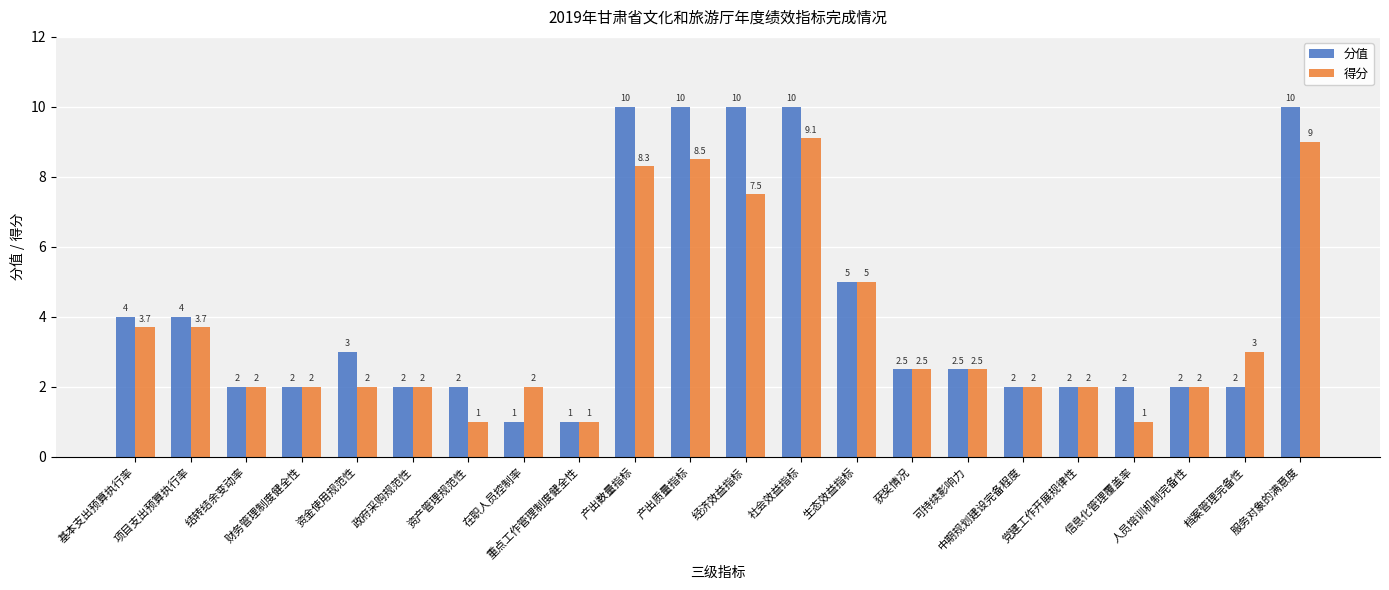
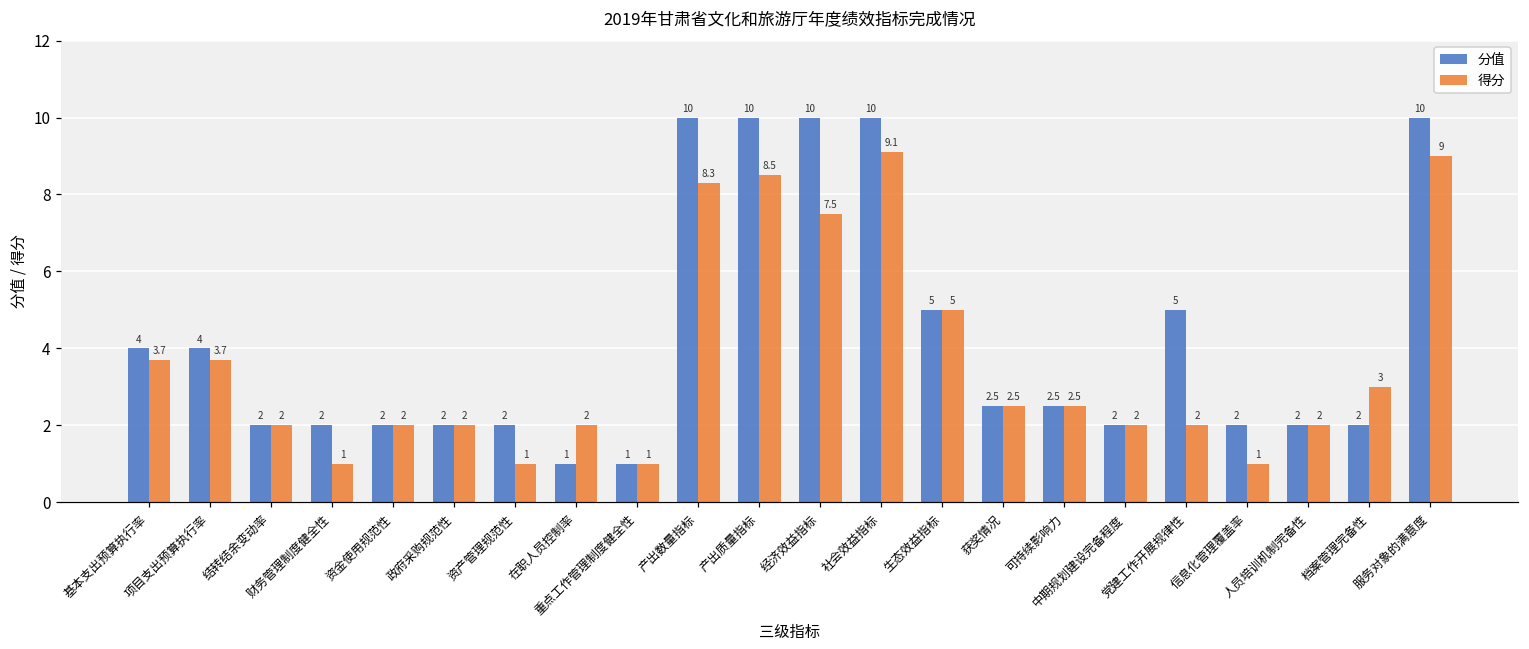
  {
    "分值": {
      "基本支出预算执行率": 4,
      "项目支出预算执行率": 4,
      "结转结余变动率": 2,
      "财务管理制度健全性": 2,
-     "资金使用规范性": 3,
+     "资金使用规范性": 2,
      "政府采购规范性": 2,
      "资产管理规范性": 2,
      "在职人员控制率": 1,
      "重点工作管理制度健全性": 1,
      "产出数量指标": 10,
      "产出质量指标": 10,
      "经济效益指标": 10,
      "社会效益指标": 10,
      "生态效益指标": 5,
      "获奖情况": 2.5,
      "可持续影响力": 2.5,
      "中期规划建设完备程度": 2,
-     "党建工作开展规律性": 2,
+     "党建工作开展规律性": 5,
      "信息化管理覆盖率": 2,
      "人员培训机制完备性": 2,
      "档案管理完备性": 2,
      "服务对象的满意度": 10
    },
    "得分": {
      "基本支出预算执行率": 3.7,
      "项目支出预算执行率": 3.7,
      "结转结余变动率": 2,
-     "财务管理制度健全性": 2,
+     "财务管理制度健全性": 1,
      "资金使用规范性": 2,
      "政府采购规范性": 2,
      "资产管理规范性": 1,
      "在职人员控制率": 2,
      "重点工作管理制度健全性": 1,
      "产出数量指标": 8.3,
      "产出质量指标": 8.5,
      "经济效益指标": 7.5,
      "社会效益指标": 9.1,
      "生态效益指标": 5,
      "获奖情况": 2.5,
      "可持续影响力": 2.5,
      "中期规划建设完备程度": 2,
      "党建工作开展规律性": 2,
      "信息化管理覆盖率": 1,
      "人员培训机制完备性": 2,
      "档案管理完备性": 3,
      "服务对象的满意度": 9
    }
  }
